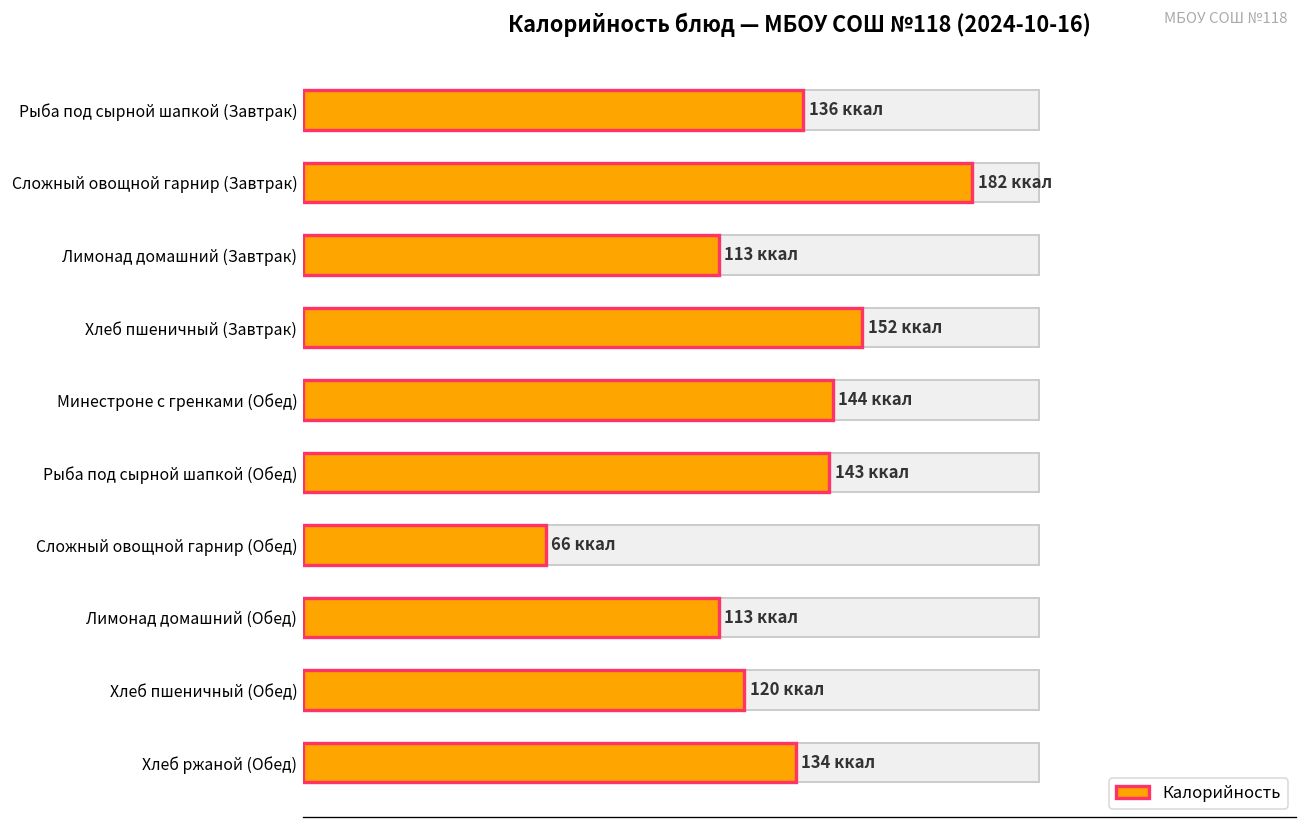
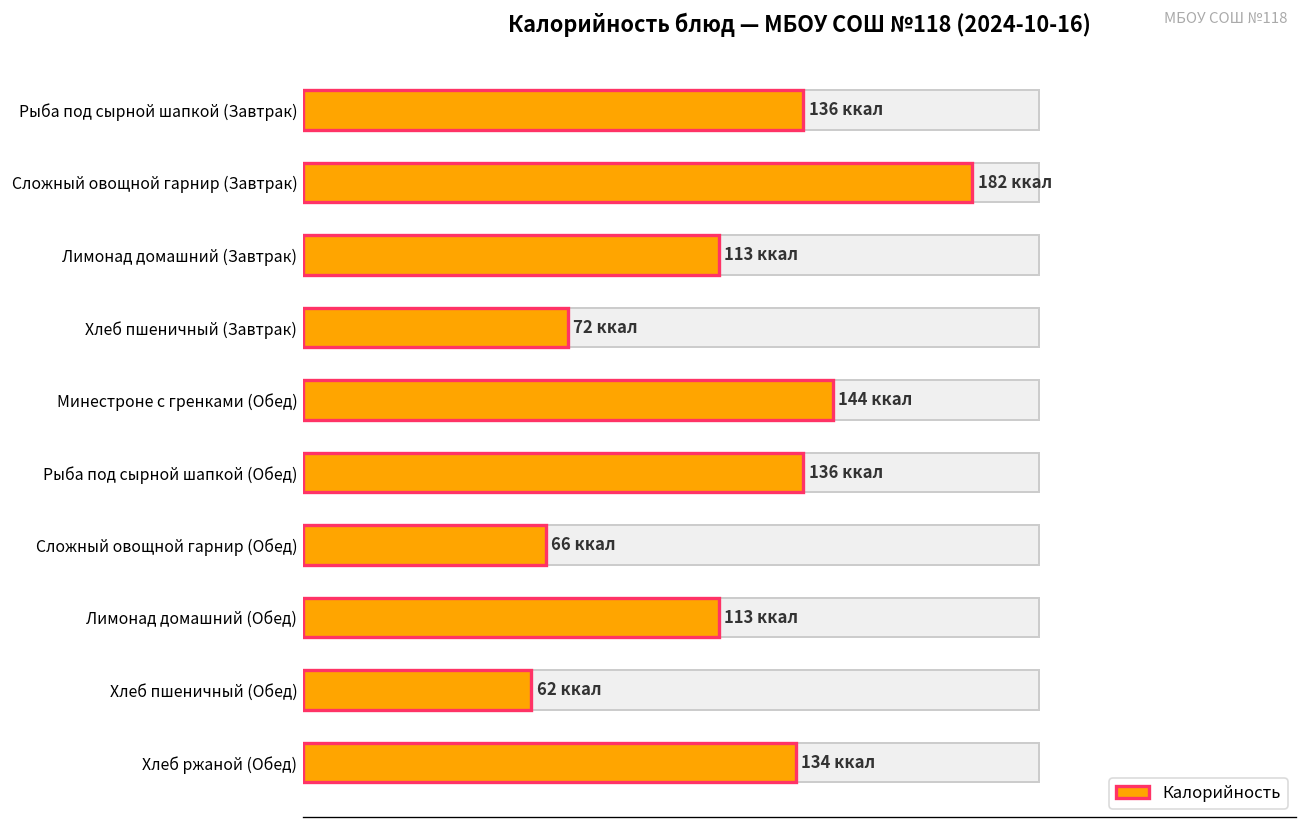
  {
    "Калорийность": {
-     "Хлеб пшеничный (Завтрак)": 152,
-     "Рыба под сырной шапкой (Обед)": 143,
-     "Хлеб пшеничный (Обед)": 120
+     "Хлеб пшеничный (Завтрак)": 72,
+     "Рыба под сырной шапкой (Обед)": 136,
+     "Хлеб пшеничный (Обед)": 62
    }
  }
